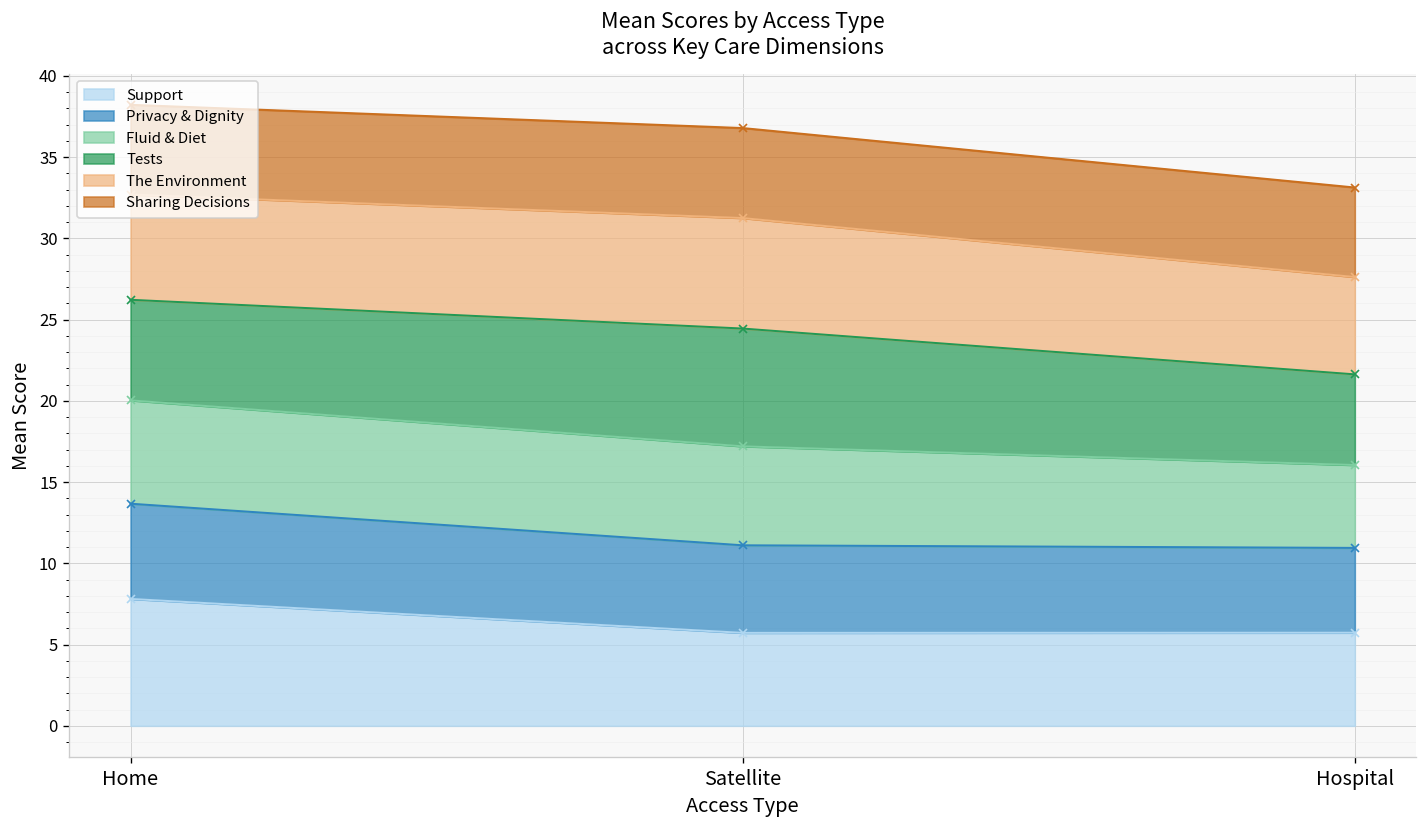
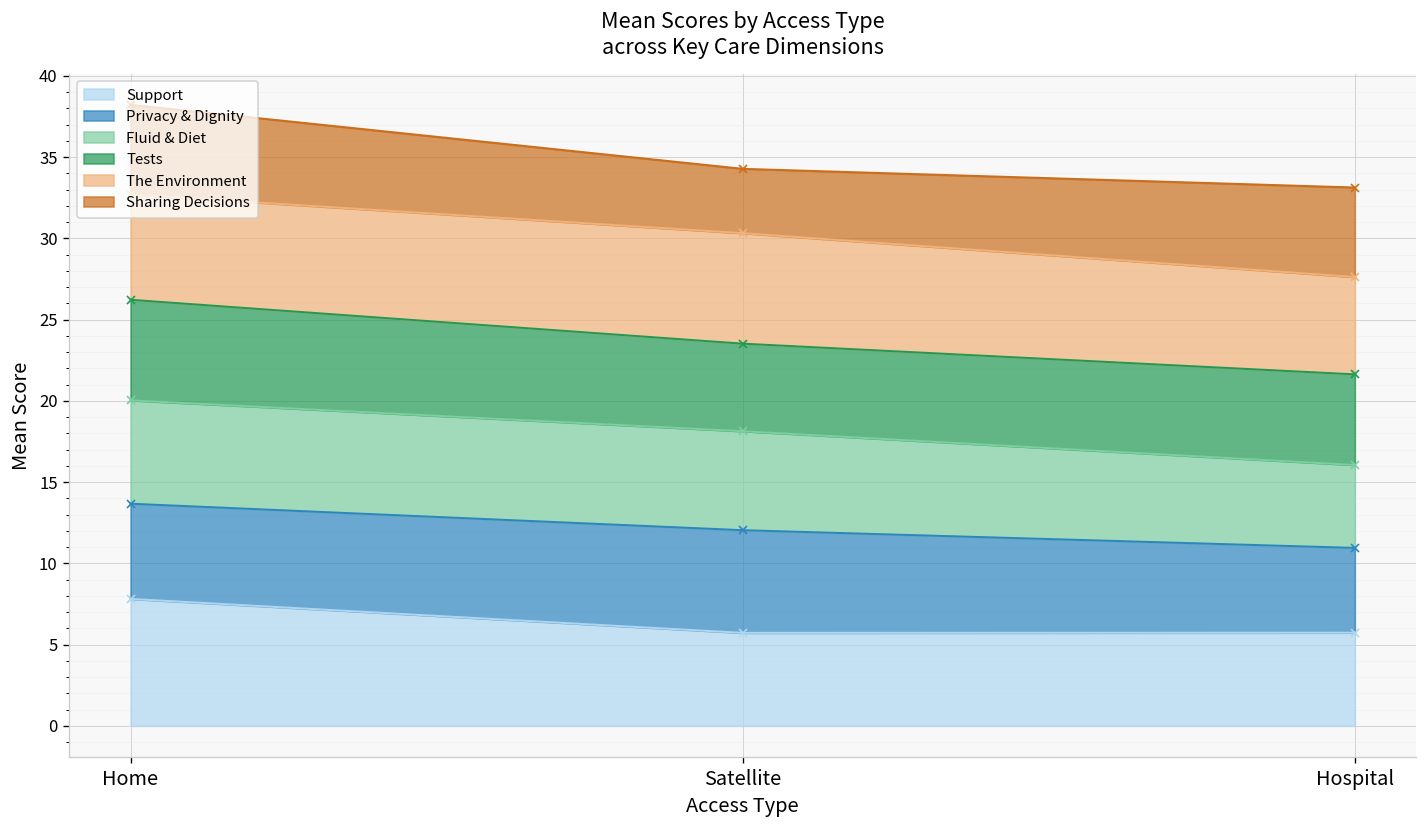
  {
    "Support": {
      "Home": 7.8,
      "Satellite": 5.7,
      "Hospital": 5.7
    },
    "Privacy & Dignity": {
      "Home": 5.9,
-     "Satellite": 5.4,
+     "Satellite": 6.3,
      "Hospital": 5.2
    },
    "Fluid & Diet": {
      "Home": 6.4,
      "Satellite": 6.1,
      "Hospital": 5.1
    },
    "Tests": {
      "Home": 6.2,
-     "Satellite": 7.3,
+     "Satellite": 5.4,
      "Hospital": 5.6
    },
    "The Environment": {
      "Satellite": 6.8,
      "Hospital": 6.0
    },
    "Sharing Decisions": {
-     "Satellite": 5.5,
+     "Satellite": 4.0,
      "Hospital": 5.5
    }
  }
